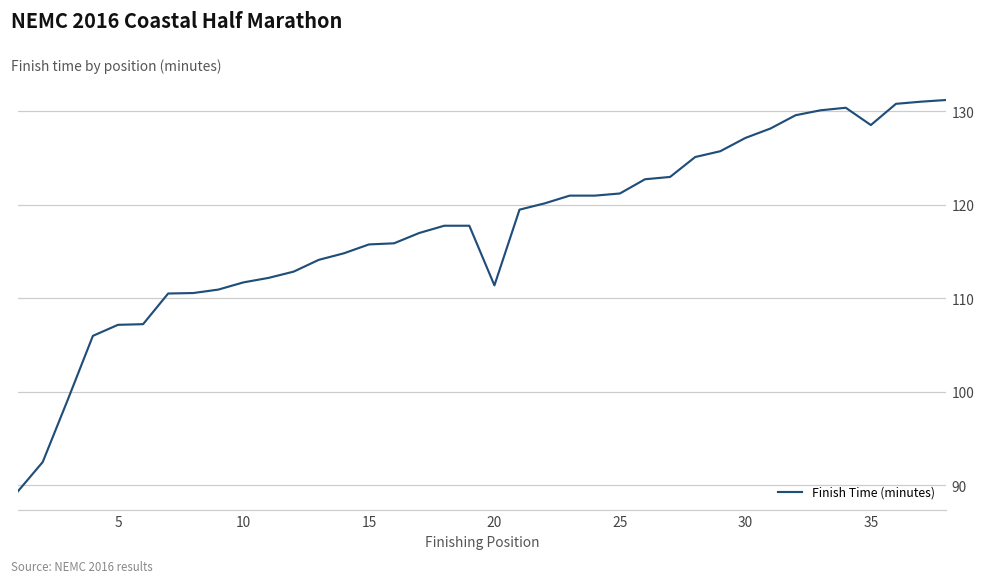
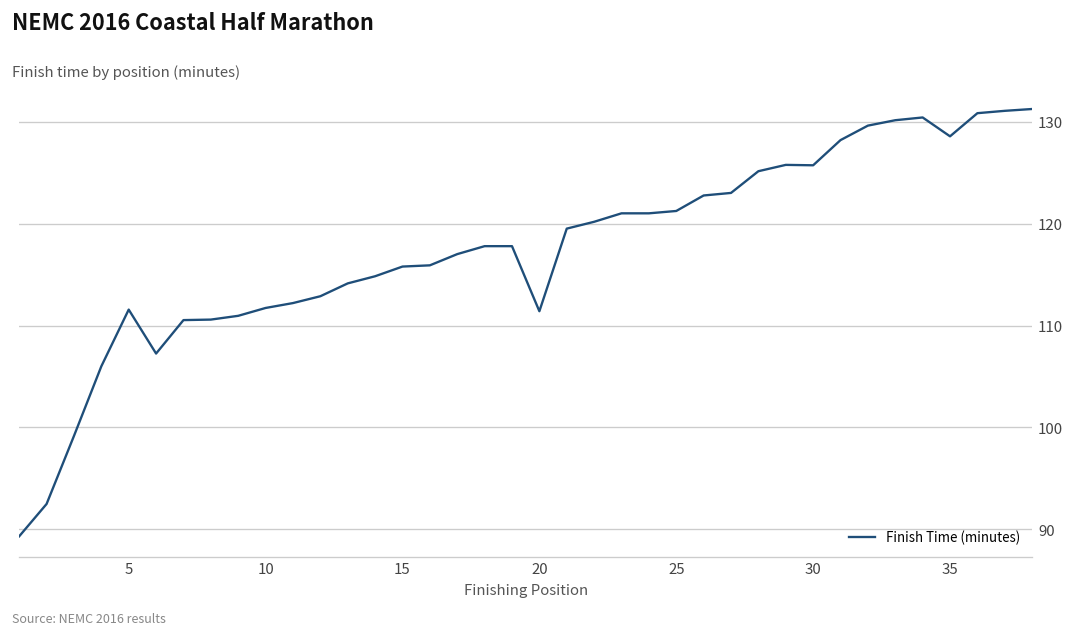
  {
-   "5": 107,
+   "5": 112,
    "10": 112,
    "15": 116,
    "20": 111,
    "25": 121,
-   "30": 127,
+   "30": 126,
    "35": 129
  }
